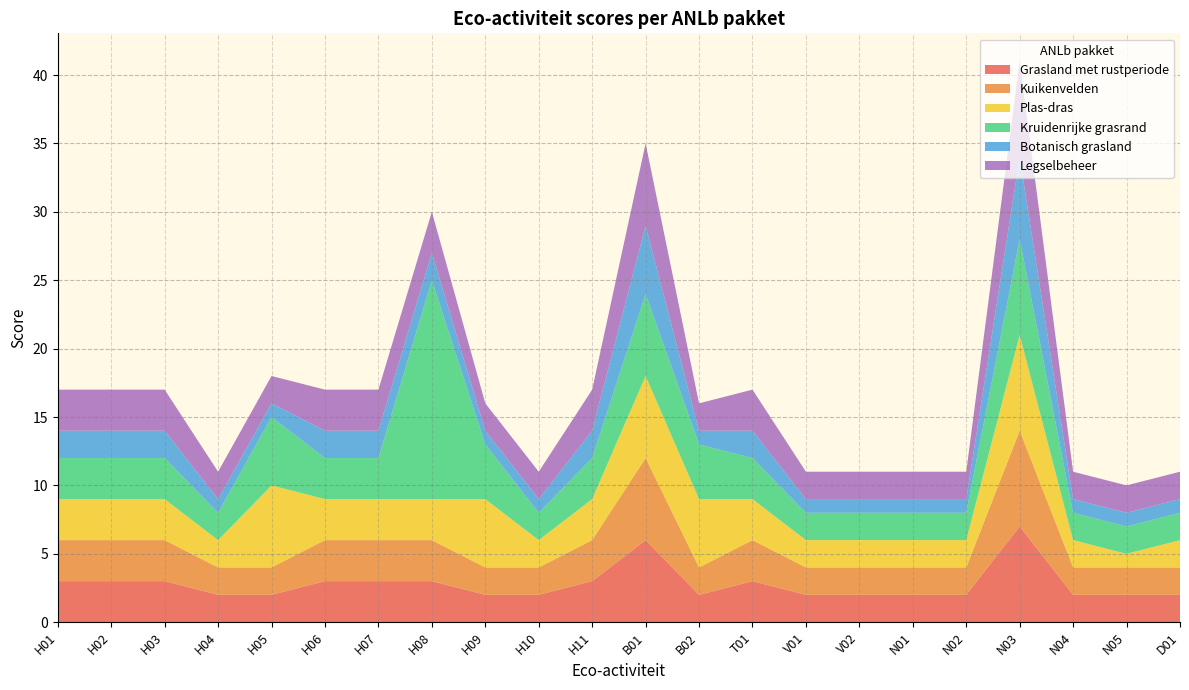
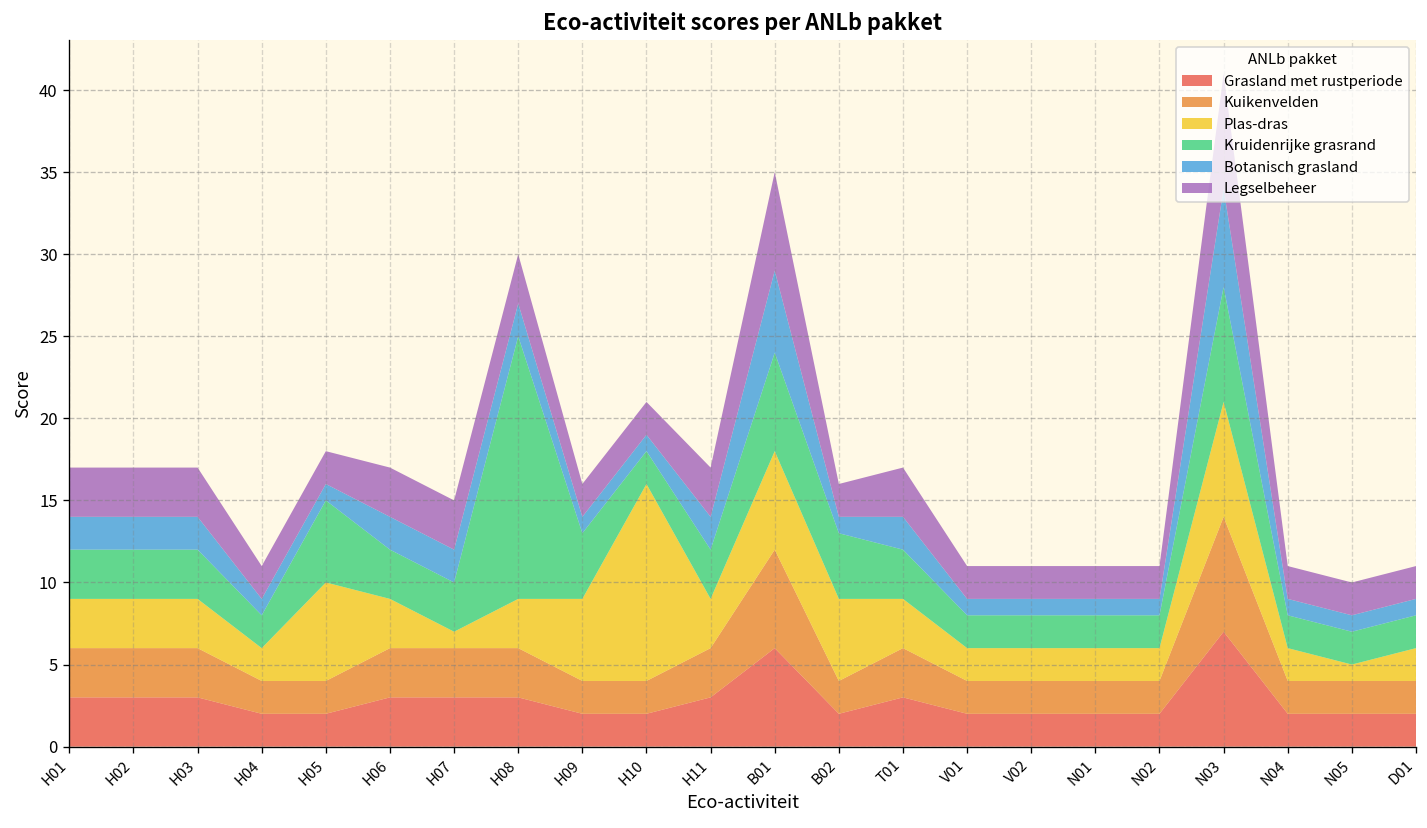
  {
    "Plas-dras": {
      "H01": 3,
      "H02": 3,
      "H03": 3,
      "H04": 2,
      "H05": 6,
      "H06": 3,
-     "H07": 3,
+     "H07": 1,
      "H08": 3,
      "H09": 5,
-     "H10": 2,
+     "H10": 12,
      "H11": 3,
      "B01": 6,
      "B02": 5,
      "T01": 3,
      "V01": 2,
      "V02": 2,
      "N01": 2,
      "N02": 2,
      "N03": 7,
      "N04": 2,
      "N05": 1,
      "D01": 2
    },
    "Kruidenrijke grasrand": {
      "H01": 3,
      "H02": 3,
      "H03": 3,
      "H04": 2,
      "H05": 5,
      "H06": 3,
      "H07": 3,
      "H08": 16,
      "H09": 4,
      "H10": 2,
      "H11": 3,
      "B01": 6,
      "B02": 4,
      "T01": 3,
      "V01": 2,
      "V02": 2,
      "N01": 2,
      "N02": 2,
      "N03": 7,
      "N04": 2,
      "N05": 2,
      "D01": 2
    },
    "Botanisch grasland": {
      "H01": 2,
      "H02": 2,
      "H03": 2,
      "H04": 1,
      "H05": 1,
      "H06": 2,
      "H07": 2,
      "H08": 2,
      "H09": 1,
      "H10": 1,
      "H11": 2,
      "B01": 5,
      "B02": 1,
      "T01": 2,
      "V01": 1,
      "V02": 1,
      "N01": 1,
      "N02": 1,
      "N04": 1,
      "N05": 1,
      "D01": 1
    },
    "Legselbeheer": {
      "H01": 3,
      "H02": 3,
      "H03": 3,
      "H04": 2,
      "H05": 2,
      "H06": 3,
      "H07": 3,
      "H08": 3,
      "H09": 2,
      "H10": 2,
      "H11": 3,
      "B01": 6,
      "B02": 2,
      "T01": 3,
      "V01": 2,
      "V02": 2,
      "N01": 2,
      "N02": 2,
      "N04": 2,
      "N05": 2,
      "D01": 2
    }
  }
